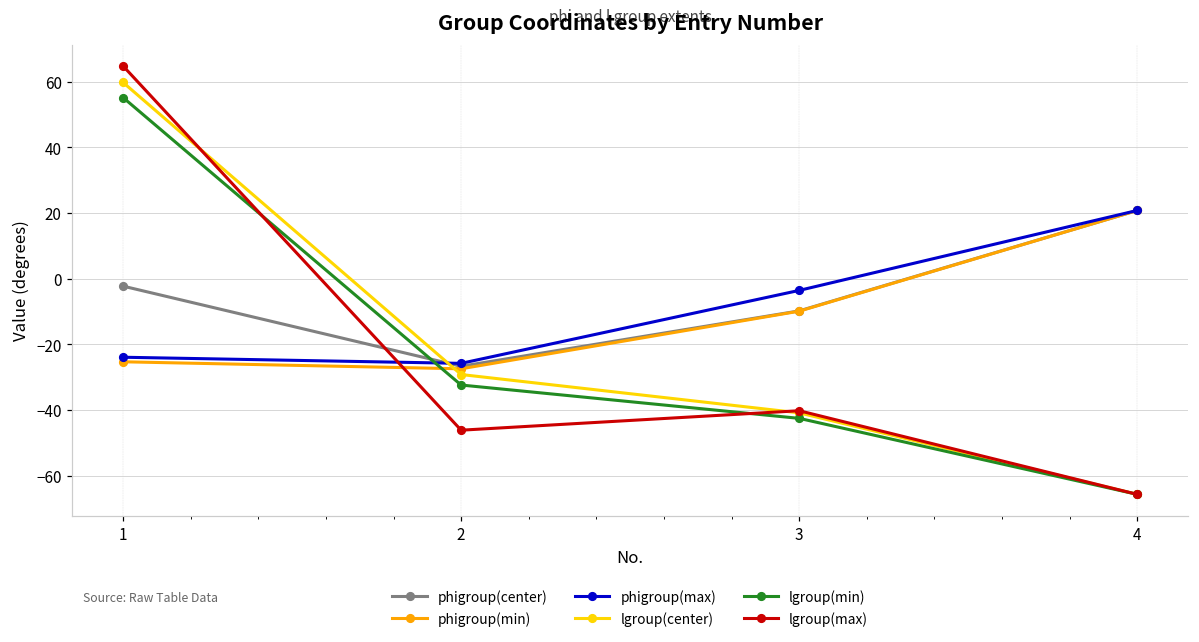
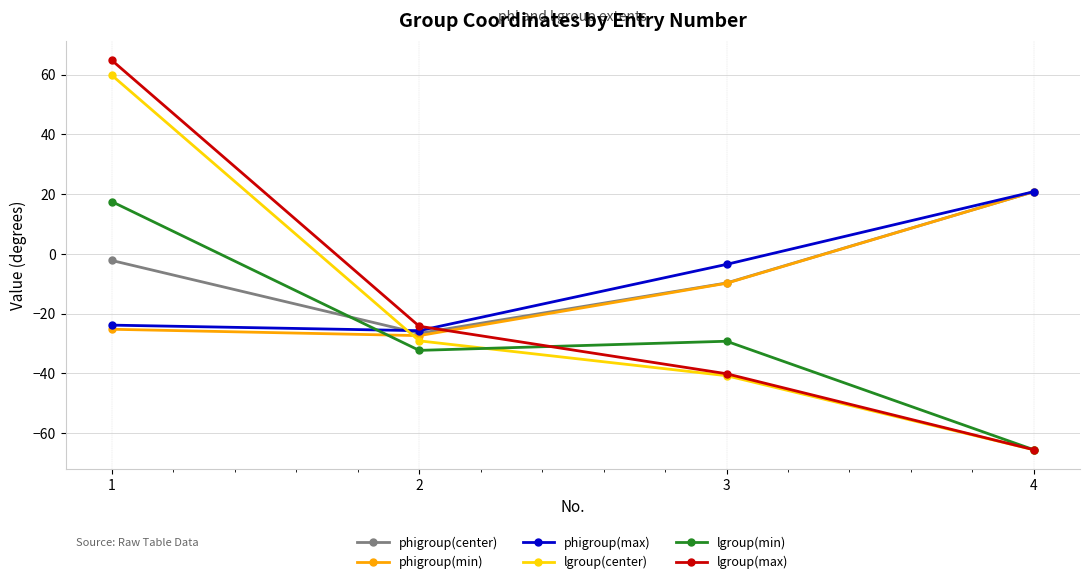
  {
    "phigroup(center)": {
      "1": -2
    },
    "phigroup(max)": {
      "1": -24,
      "2": -26,
      "3": -4
    },
    "lgroup(min)": {
-     "1": 55,
+     "1": 17,
      "2": -32,
-     "3": -42
+     "3": -29
    },
    "lgroup(max)": {
      "1": 65,
-     "2": -46
+     "2": -24
    }
  }
